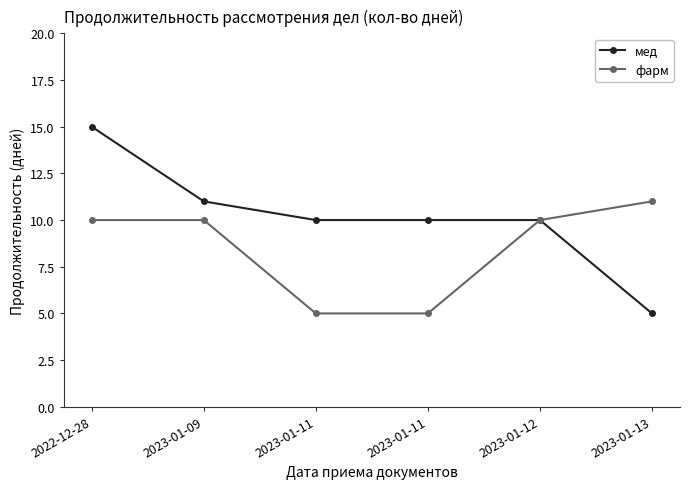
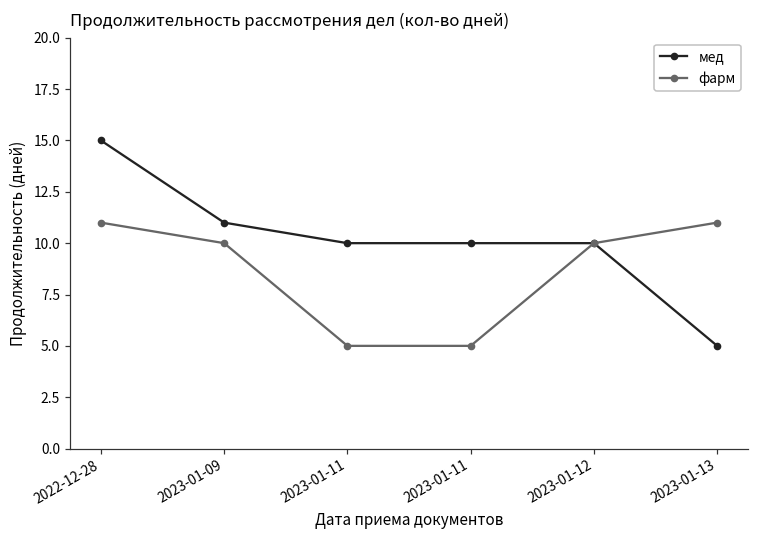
  {
    "мед": {
      "2022-12-28": 15,
      "2023-01-09": 11,
      "2023-01-13": 5
    },
    "фарм": {
-     "2022-12-28": 10,
+     "2022-12-28": 11,
      "2023-01-09": 10,
      "2023-01-13": 11
    }
  }
